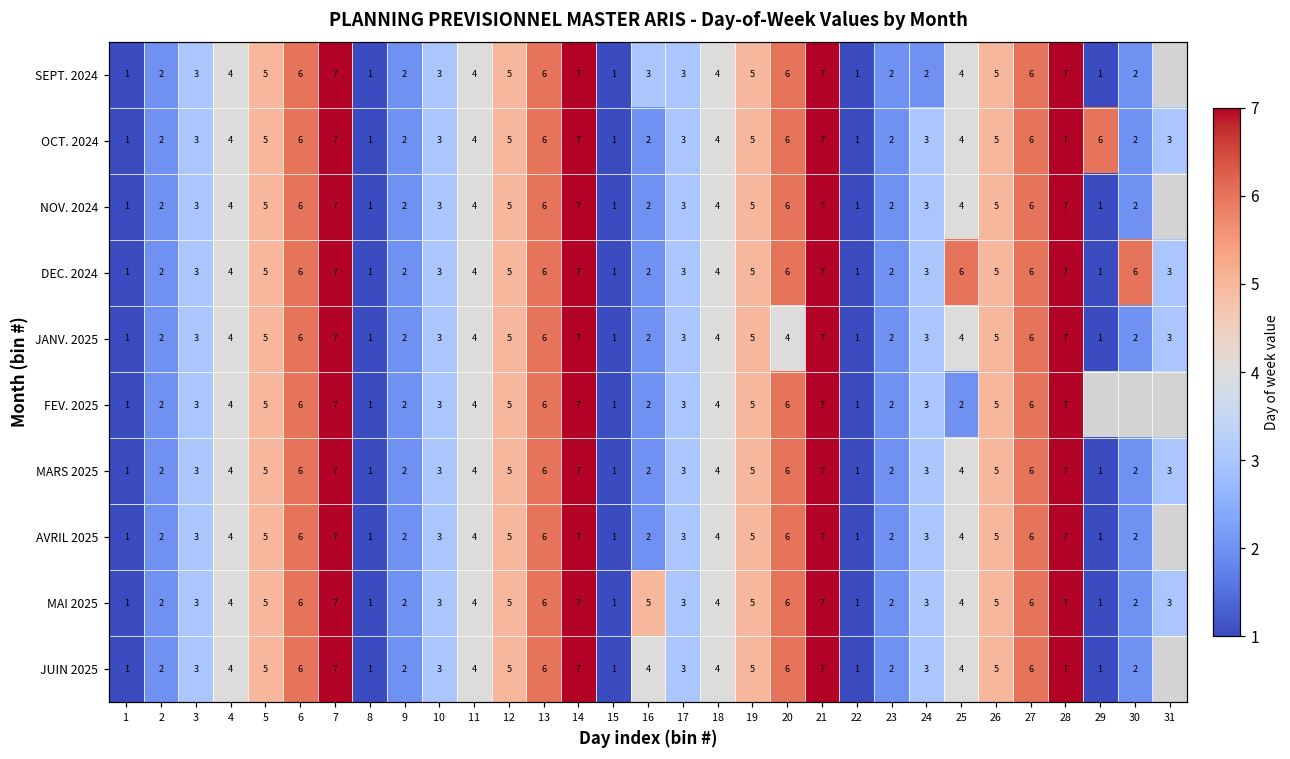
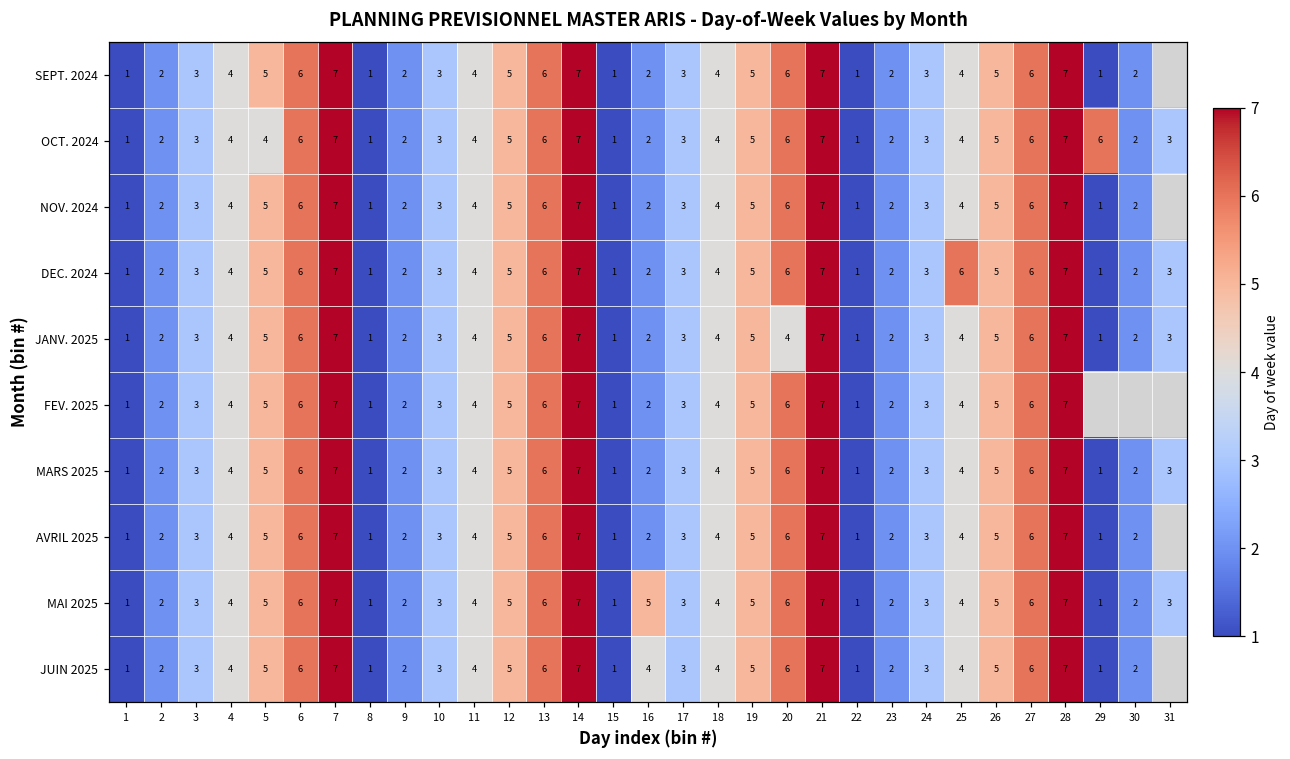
  {
    "SEPT. 2024": {
      "1": 1,
      "2": 2,
      "3": 3,
      "4": 4,
      "5": 5,
      "6": 6,
      "7": 7,
      "8": 1,
      "9": 2,
      "10": 3,
      "11": 4,
      "12": 5,
      "13": 6,
      "14": 7,
      "15": 1,
-     "16": 3,
+     "16": 2,
      "17": 3,
      "18": 4,
      "19": 5,
      "20": 6,
      "21": 7,
      "22": 1,
      "23": 2,
-     "24": 2,
+     "24": 3,
      "25": 4,
      "26": 5,
      "27": 6,
      "28": 7,
      "29": 1,
      "30": 2
    },
    "OCT. 2024": {
      "1": 1,
      "2": 2,
      "3": 3,
      "4": 4,
-     "5": 5,
+     "5": 4,
      "6": 6,
      "7": 7,
      "8": 1,
      "9": 2,
      "10": 3,
      "11": 4,
      "12": 5,
      "13": 6,
      "14": 7,
      "15": 1,
      "16": 2,
      "17": 3,
      "18": 4,
      "19": 5,
      "20": 6,
      "21": 7,
      "22": 1,
      "23": 2,
      "24": 3,
      "25": 4,
      "26": 5,
      "27": 6,
      "28": 7,
      "29": 6,
      "30": 2,
      "31": 3
    },
    "DEC. 2024": {
      "1": 1,
      "2": 2,
      "3": 3,
      "4": 4,
      "5": 5,
      "6": 6,
      "7": 7,
      "8": 1,
      "9": 2,
      "10": 3,
      "11": 4,
      "12": 5,
      "13": 6,
      "14": 7,
      "15": 1,
      "16": 2,
      "17": 3,
      "18": 4,
      "19": 5,
      "20": 6,
      "21": 7,
      "22": 1,
      "23": 2,
      "24": 3,
      "25": 6,
      "26": 5,
      "27": 6,
      "28": 7,
      "29": 1,
-     "30": 6,
+     "30": 2,
      "31": 3
    },
    "FEV. 2025": {
      "1": 1,
      "2": 2,
      "3": 3,
      "4": 4,
      "5": 5,
      "6": 6,
      "7": 7,
      "8": 1,
      "9": 2,
      "10": 3,
      "11": 4,
      "12": 5,
      "13": 6,
      "14": 7,
      "15": 1,
      "16": 2,
      "17": 3,
      "18": 4,
      "19": 5,
      "20": 6,
      "21": 7,
      "22": 1,
      "23": 2,
      "24": 3,
-     "25": 2,
+     "25": 4,
      "26": 5,
      "27": 6,
      "28": 7
    }
  }
